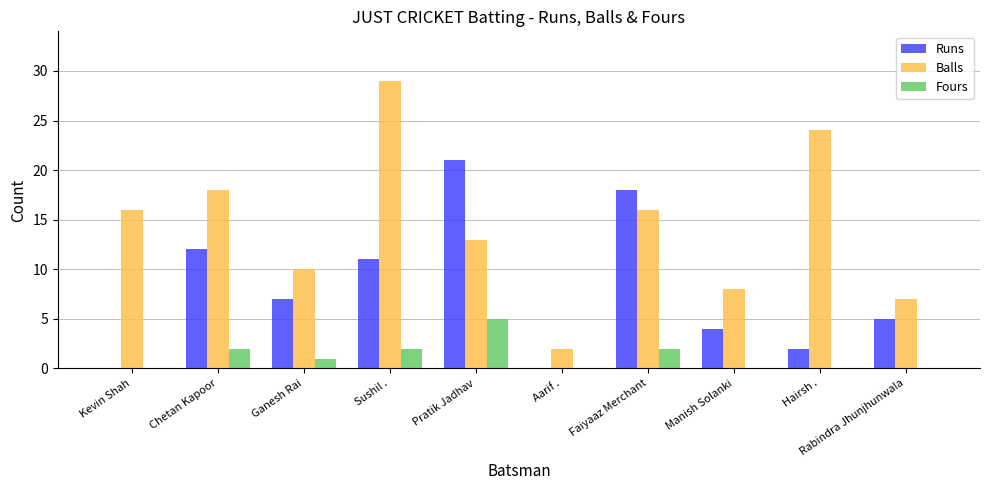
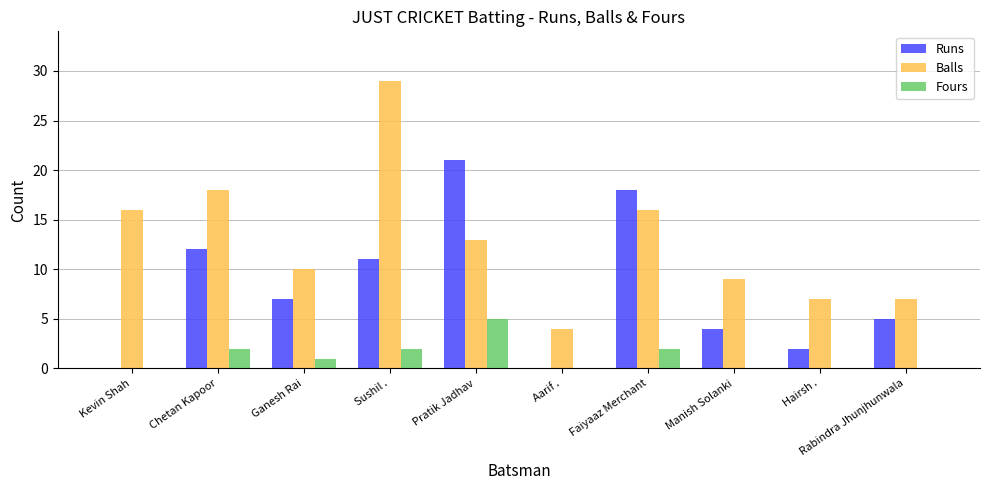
  {
    "Runs": {
      "Kevin Shah": 0,
      "Chetan Kapoor": 12,
      "Ganesh Rai": 7,
      "Sushil .": 11,
      "Pratik Jadhav": 21,
      "Aarif .": 0,
      "Faiyaaz Merchant": 18,
      "Manish Solanki": 4,
      "Hairsh .": 2,
      "Rabindra Jhunjhunwala": 5
    },
    "Balls": {
      "Kevin Shah": 16,
      "Chetan Kapoor": 18,
      "Ganesh Rai": 10,
      "Sushil .": 29,
      "Pratik Jadhav": 13,
-     "Aarif .": 2,
+     "Aarif .": 4,
      "Faiyaaz Merchant": 16,
-     "Manish Solanki": 8,
-     "Hairsh .": 24,
+     "Manish Solanki": 9,
+     "Hairsh .": 7,
      "Rabindra Jhunjhunwala": 7
    },
    "Fours": {
      "Kevin Shah": 0,
      "Chetan Kapoor": 2,
      "Ganesh Rai": 1,
      "Sushil .": 2,
      "Pratik Jadhav": 5,
      "Aarif .": 0,
      "Faiyaaz Merchant": 2,
      "Manish Solanki": 0,
      "Hairsh .": 0,
      "Rabindra Jhunjhunwala": 0
    }
  }
